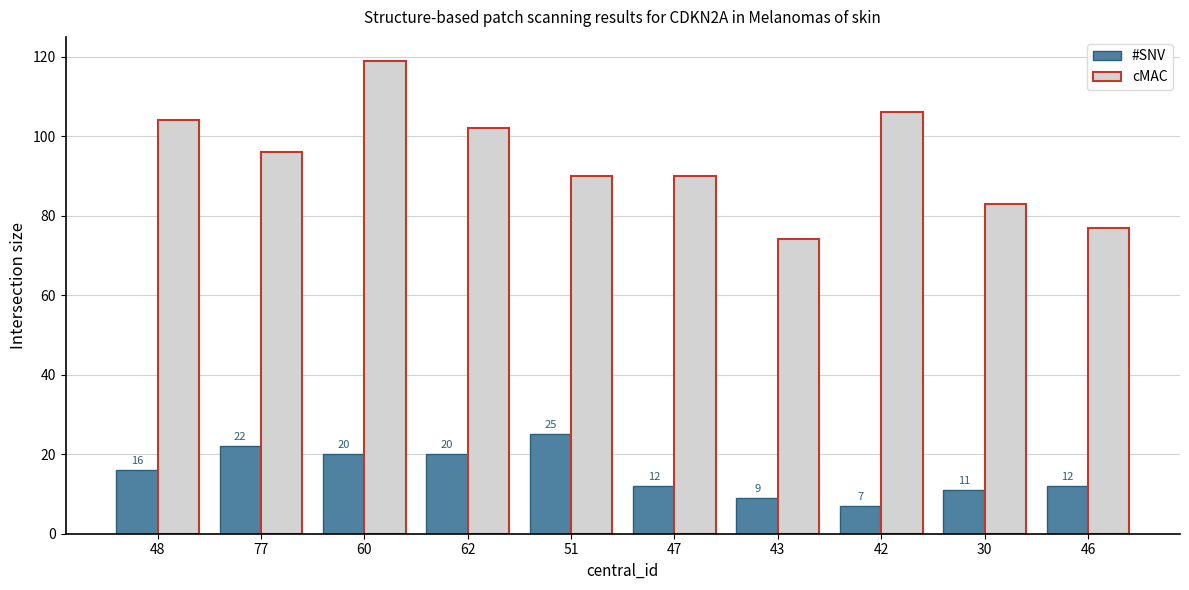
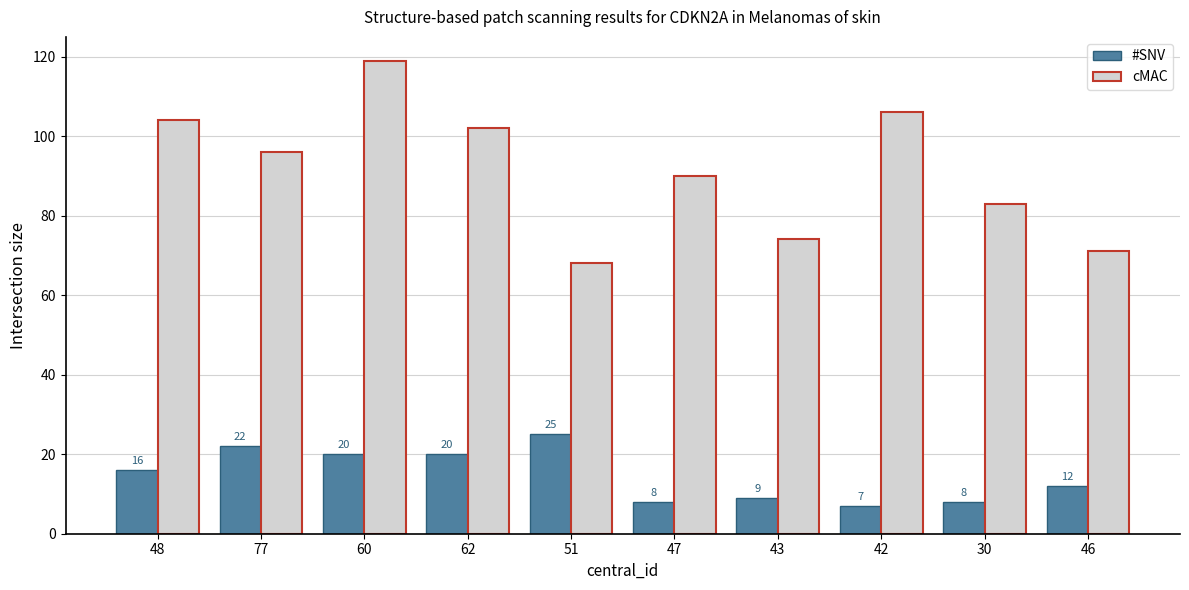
  {
    "#SNV": {
      "48": 16,
      "77": 22,
      "60": 20,
      "62": 20,
      "51": 25,
-     "47": 12,
+     "47": 8,
      "43": 9,
      "42": 7,
-     "30": 11,
+     "30": 8,
      "46": 12
    },
    "cMAC": {
      "48": 104,
      "77": 96,
      "60": 119,
      "62": 102,
-     "51": 90,
+     "51": 68,
      "47": 90,
      "43": 74,
      "42": 106,
      "30": 83,
-     "46": 77
+     "46": 71
    }
  }
